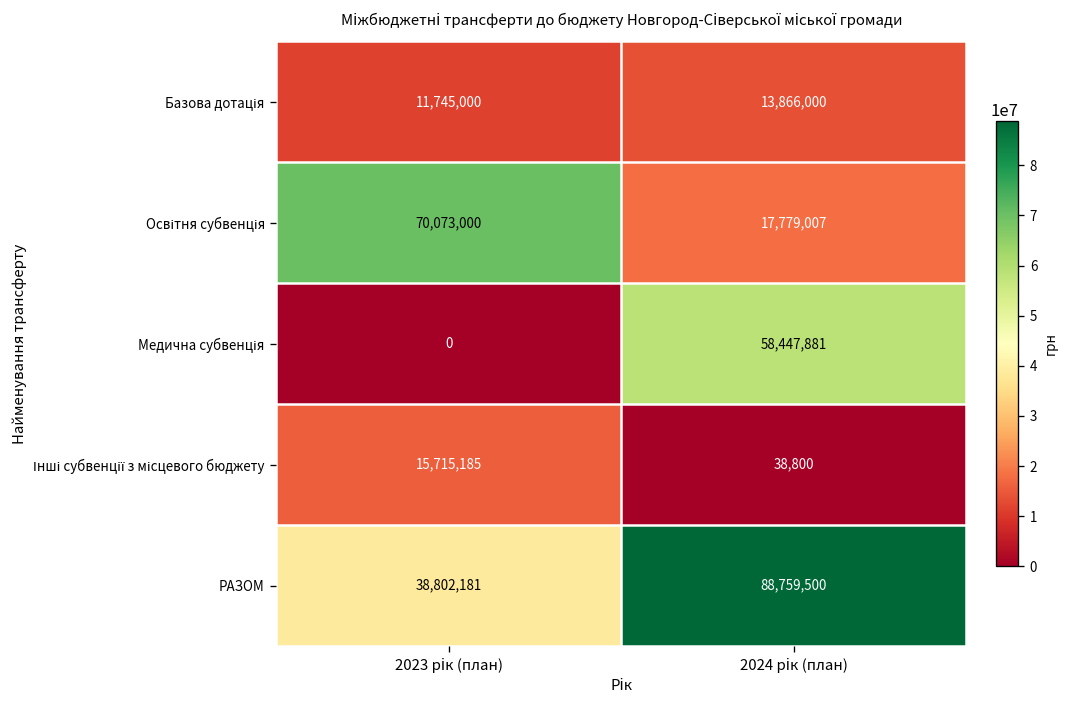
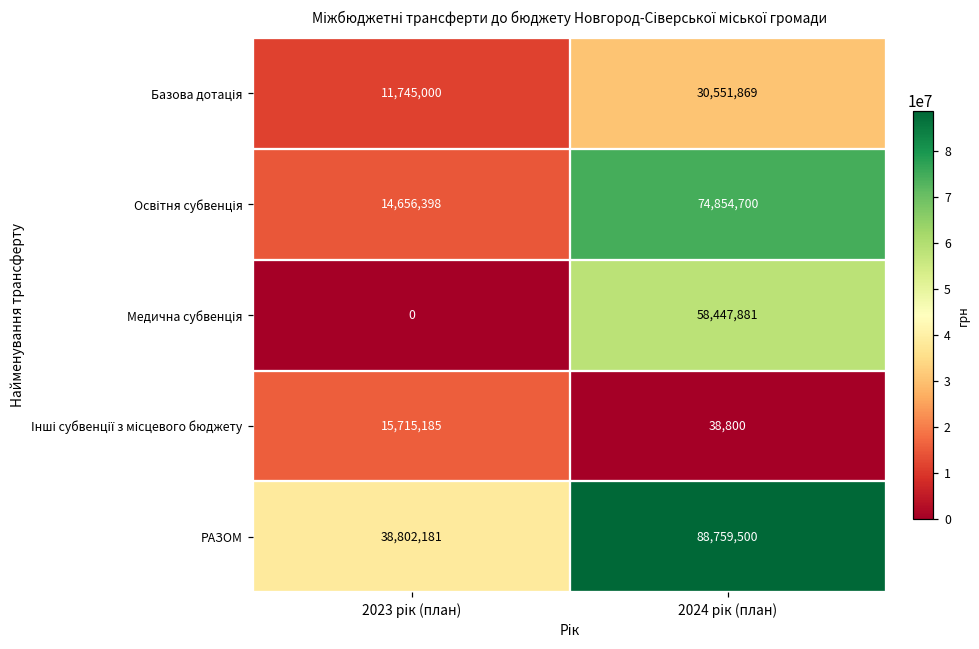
  {
    "Базова дотація": {
      "2023 рік (план)": "11,745,000",
-     "2024 рік (план)": "13,866,000"
+     "2024 рік (план)": "30,551,869"
    },
    "Освітня субвенція": {
-     "2023 рік (план)": "70,073,000",
-     "2024 рік (план)": "17,779,007"
+     "2023 рік (план)": "14,656,398",
+     "2024 рік (план)": "74,854,700"
    },
    "Медична субвенція": {
      "2023 рік (план)": "0",
      "2024 рік (план)": "58,447,881"
    },
    "Інші субвенції з місцевого бюджету": {
      "2023 рік (план)": "15,715,185",
      "2024 рік (план)": "38,800"
    },
    "РАЗОМ": {
      "2023 рік (план)": "38,802,181",
      "2024 рік (план)": "88,759,500"
    }
  }
